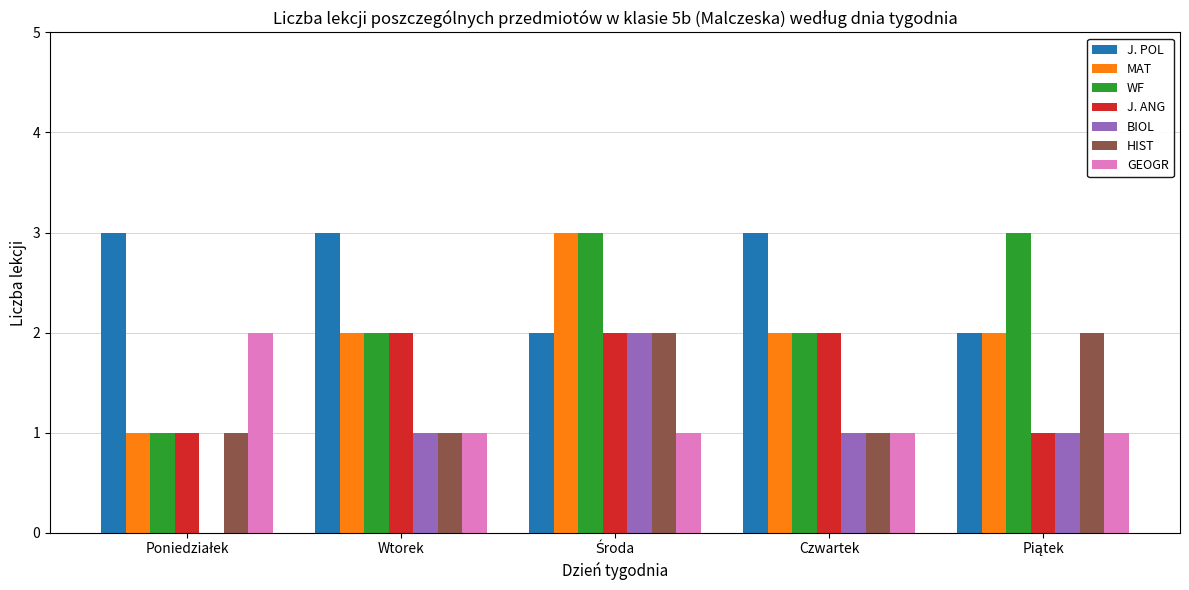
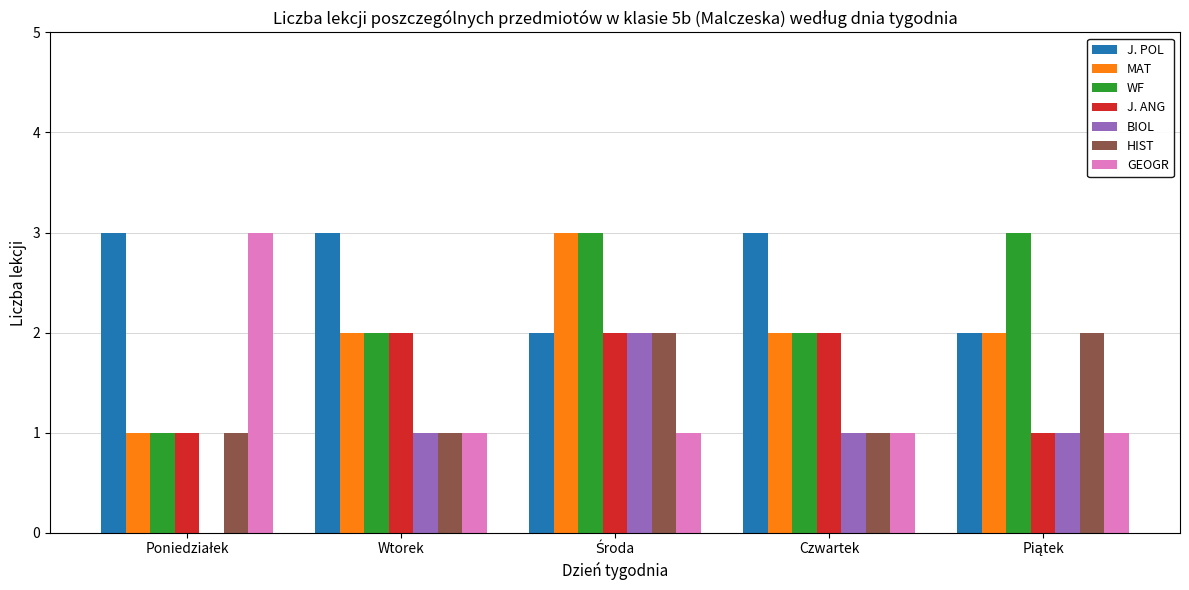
  {
    "J. POL": {
      "Poniedziałek": 3,
      "Wtorek": 3,
      "Środa": 2,
      "Czwartek": 3,
      "Piątek": 2
    },
    "MAT": {
      "Poniedziałek": 1,
      "Wtorek": 2,
      "Środa": 3,
      "Czwartek": 2,
      "Piątek": 2
    },
    "WF": {
      "Poniedziałek": 1,
      "Wtorek": 2,
      "Środa": 3,
      "Czwartek": 2,
      "Piątek": 3
    },
    "J. ANG": {
      "Poniedziałek": 1,
      "Wtorek": 2,
      "Środa": 2,
      "Czwartek": 2,
      "Piątek": 1
    },
    "BIOL": {
      "Poniedziałek": 0,
      "Wtorek": 1,
      "Środa": 2,
      "Czwartek": 1,
      "Piątek": 1
    },
    "HIST": {
      "Poniedziałek": 1,
      "Wtorek": 1,
      "Środa": 2,
      "Czwartek": 1,
      "Piątek": 2
    },
    "GEOGR": {
-     "Poniedziałek": 2,
+     "Poniedziałek": 3,
      "Wtorek": 1,
      "Środa": 1,
      "Czwartek": 1,
      "Piątek": 1
    }
  }
